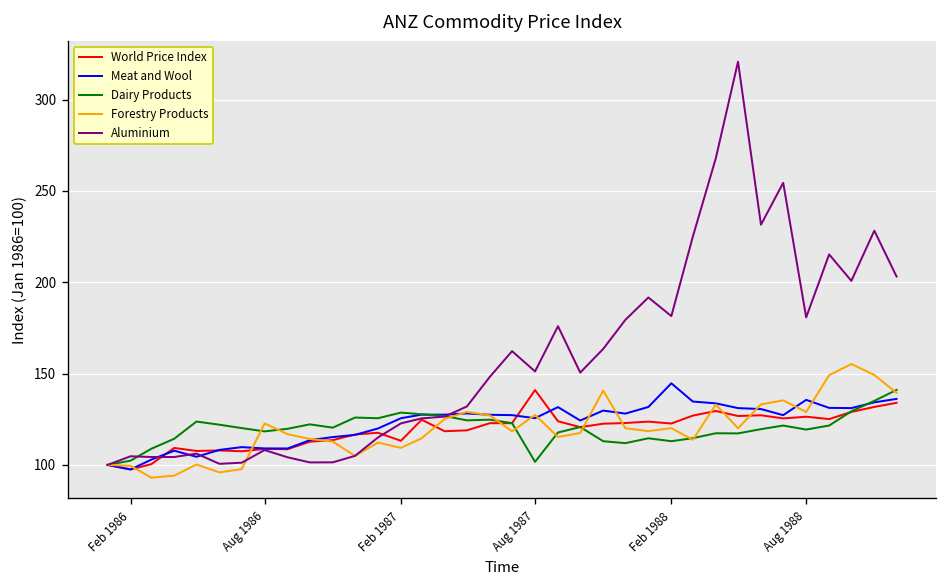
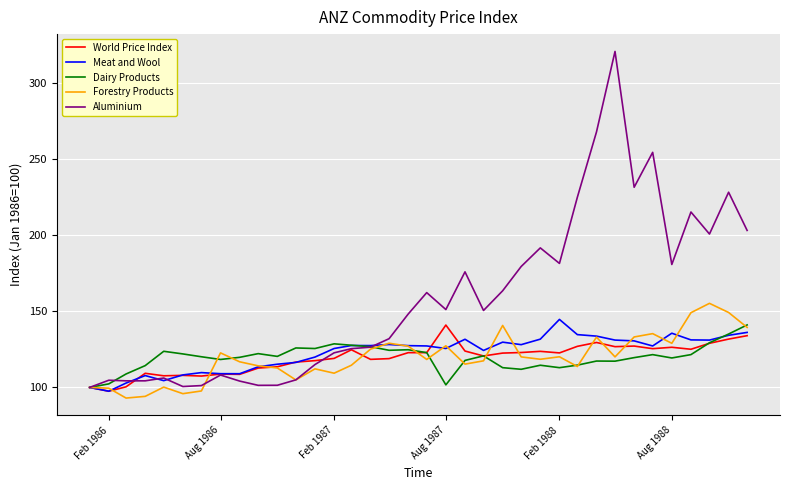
  {
    "World Price Index": {
-     "Feb 1987": 113,
+     "Feb 1987": 119,
      "Aug 1987": 141,
      "Feb 1988": 123,
      "Aug 1988": 126
    },
    "Meat and Wool": {
      "Feb 1987": 126,
      "Aug 1987": 126,
      "Feb 1988": 145,
      "Aug 1988": 136
    },
    "Dairy Products": {
      "Feb 1986": 102,
      "Aug 1986": 118,
      "Feb 1987": 129,
      "Aug 1987": 102,
      "Feb 1988": 113,
      "Aug 1988": 119
    },
    "Forestry Products": {
      "Feb 1986": 99,
      "Aug 1986": 123,
      "Feb 1987": 109,
      "Aug 1987": 127,
      "Feb 1988": 120,
      "Aug 1988": 129
    },
    "Aluminium": {
      "Feb 1986": 105,
      "Feb 1987": 123,
      "Aug 1987": 151,
      "Feb 1988": 181,
      "Aug 1988": 181
    }
  }
